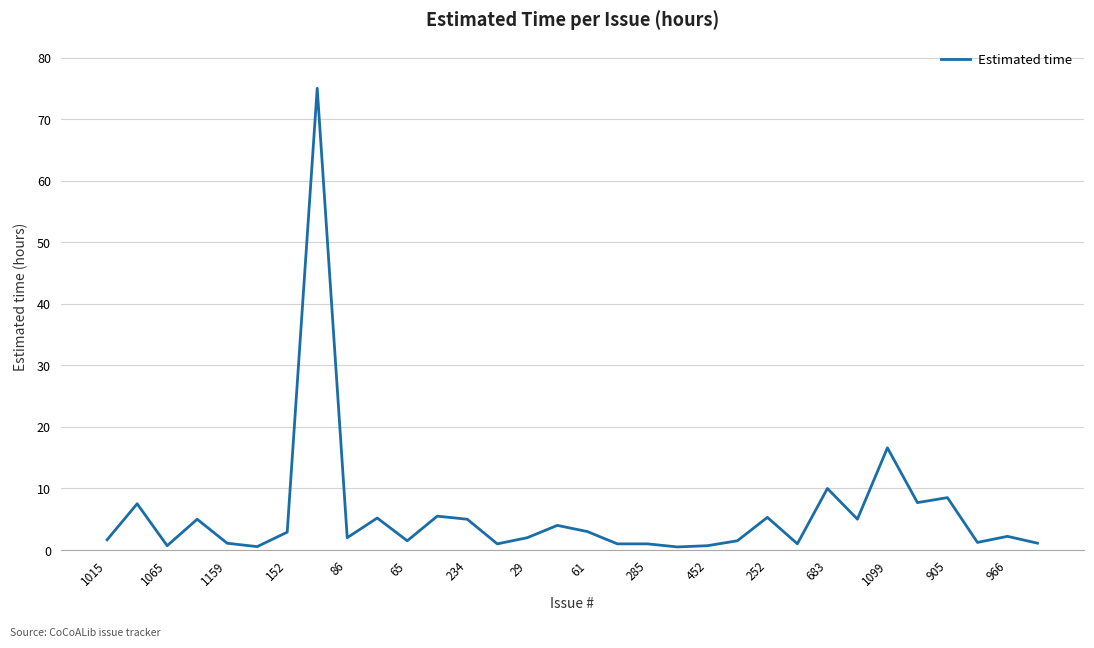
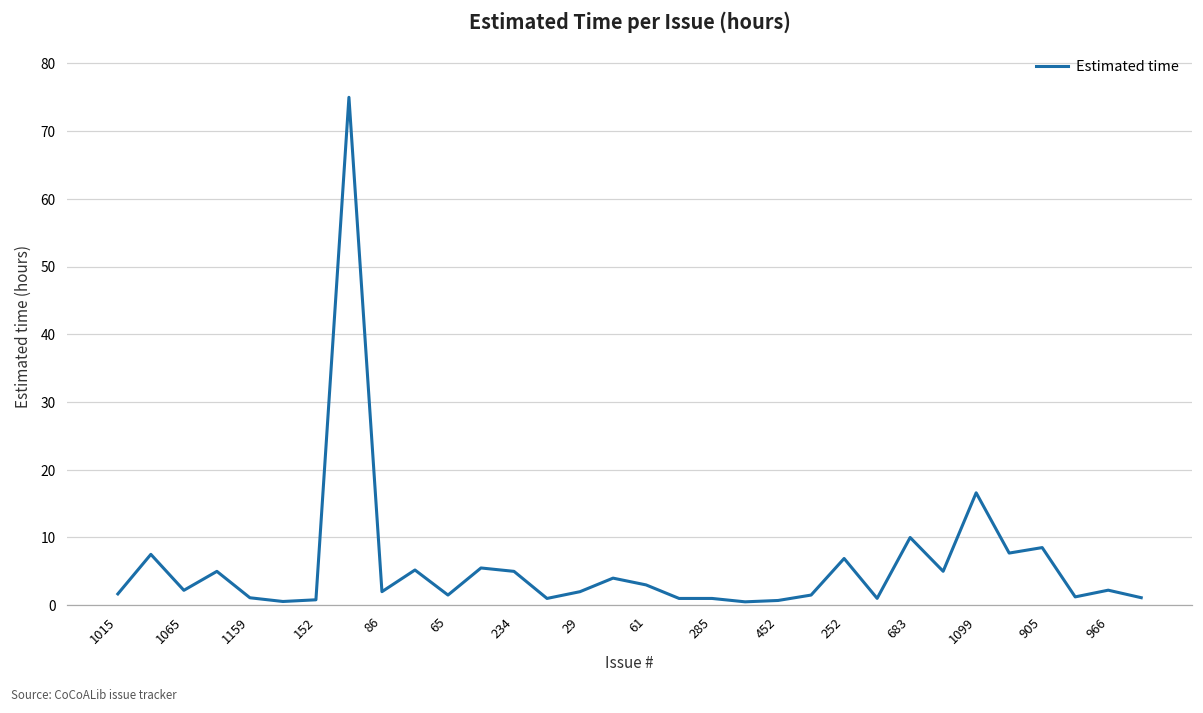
  {
    "1015": 2,
-   "1065": 1,
+   "1065": 2,
    "1159": 1,
-   "152": 3,
+   "152": 1,
    "86": 2,
    "65": 2,
    "234": 5,
    "29": 2,
    "61": 3,
    "285": 1,
    "452": 1,
-   "252": 5,
+   "252": 7,
    "683": 10,
    "1099": 17,
    "905": 9,
    "966": 2
  }
